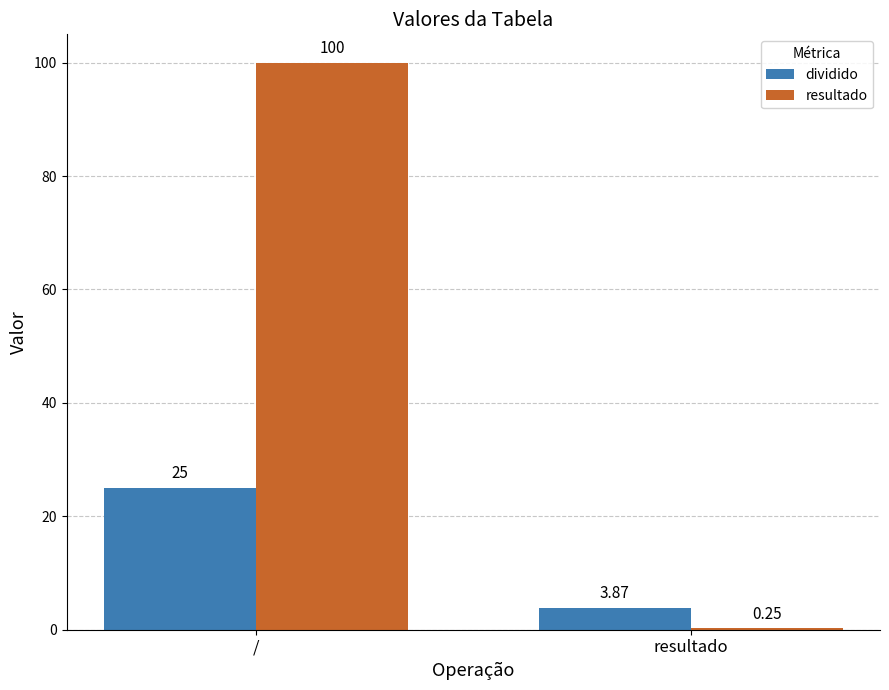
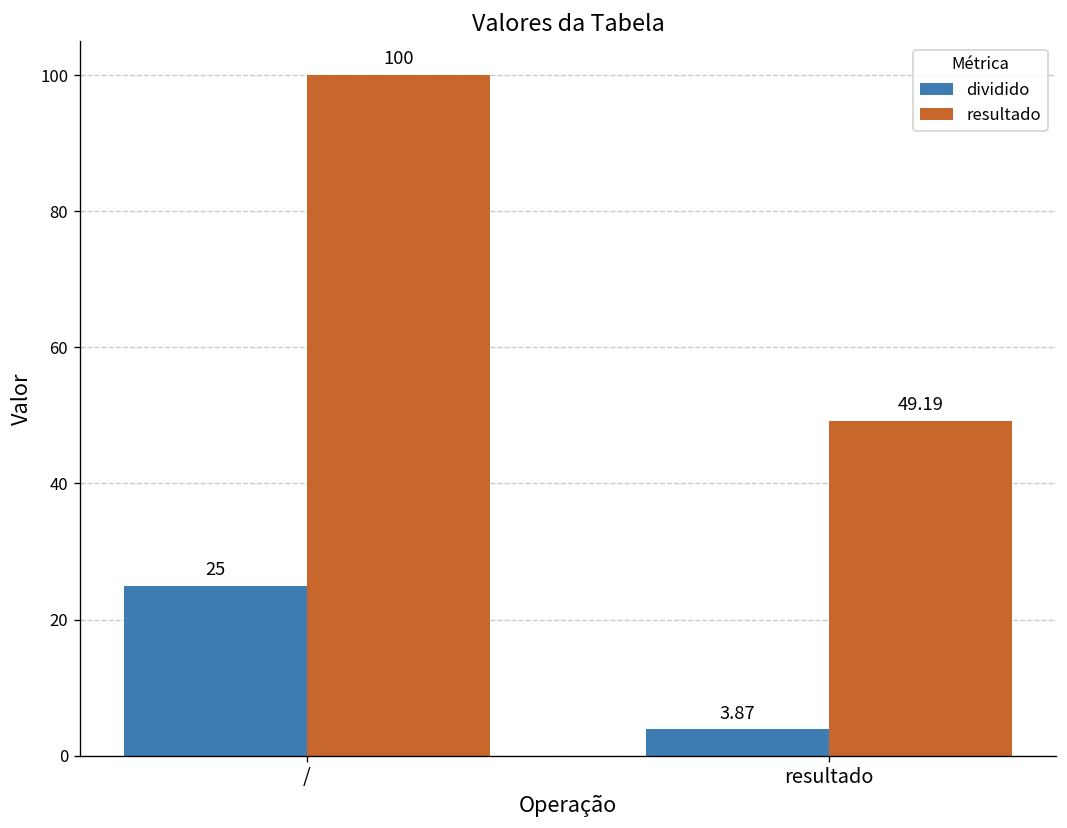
  {
    "dividido": {
      "/": 25,
      "resultado": 3.87
    },
    "resultado": {
      "/": 100,
-     "resultado": 0.25
+     "resultado": 49.19
    }
  }
